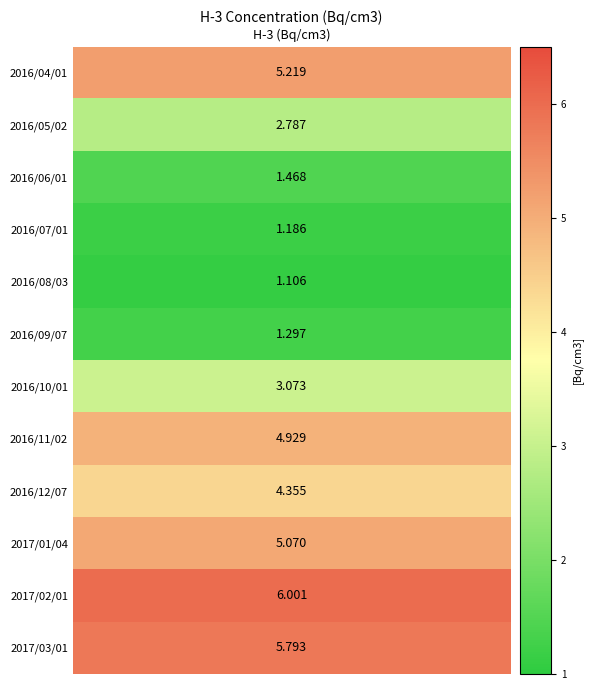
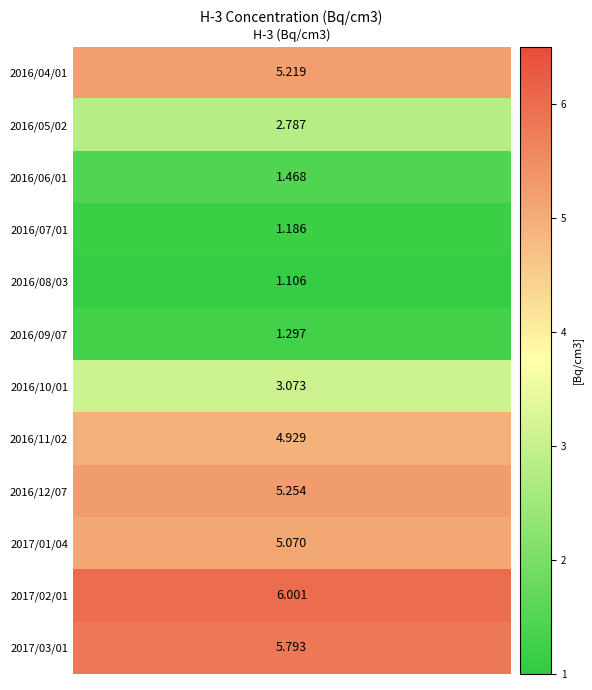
  {
    "2016/04/01": {
      "H-3 (Bq/cm3)": 5.219
    },
    "2016/05/02": {
      "H-3 (Bq/cm3)": 2.787
    },
    "2016/06/01": {
      "H-3 (Bq/cm3)": 1.468
    },
    "2016/07/01": {
      "H-3 (Bq/cm3)": 1.186
    },
    "2016/08/03": {
      "H-3 (Bq/cm3)": 1.106
    },
    "2016/09/07": {
      "H-3 (Bq/cm3)": 1.297
    },
    "2016/10/01": {
      "H-3 (Bq/cm3)": 3.073
    },
    "2016/11/02": {
      "H-3 (Bq/cm3)": 4.929
    },
    "2016/12/07": {
-     "H-3 (Bq/cm3)": 4.355
+     "H-3 (Bq/cm3)": 5.254
    },
    "2017/01/04": {
      "H-3 (Bq/cm3)": 5.070
    },
    "2017/02/01": {
      "H-3 (Bq/cm3)": 6.001
    },
    "2017/03/01": {
      "H-3 (Bq/cm3)": 5.793
    }
  }
